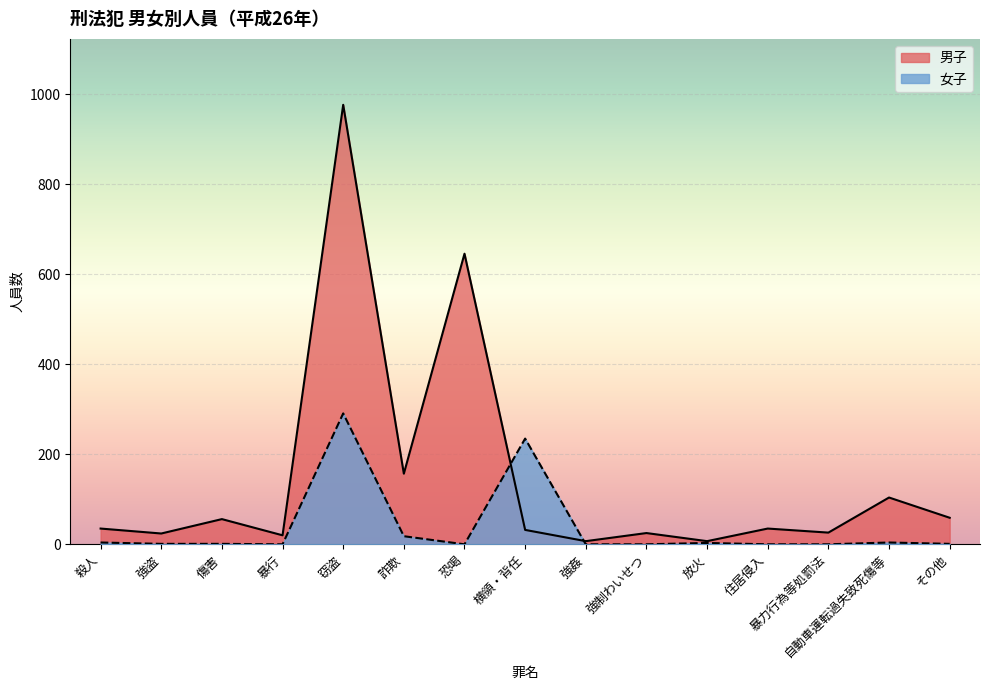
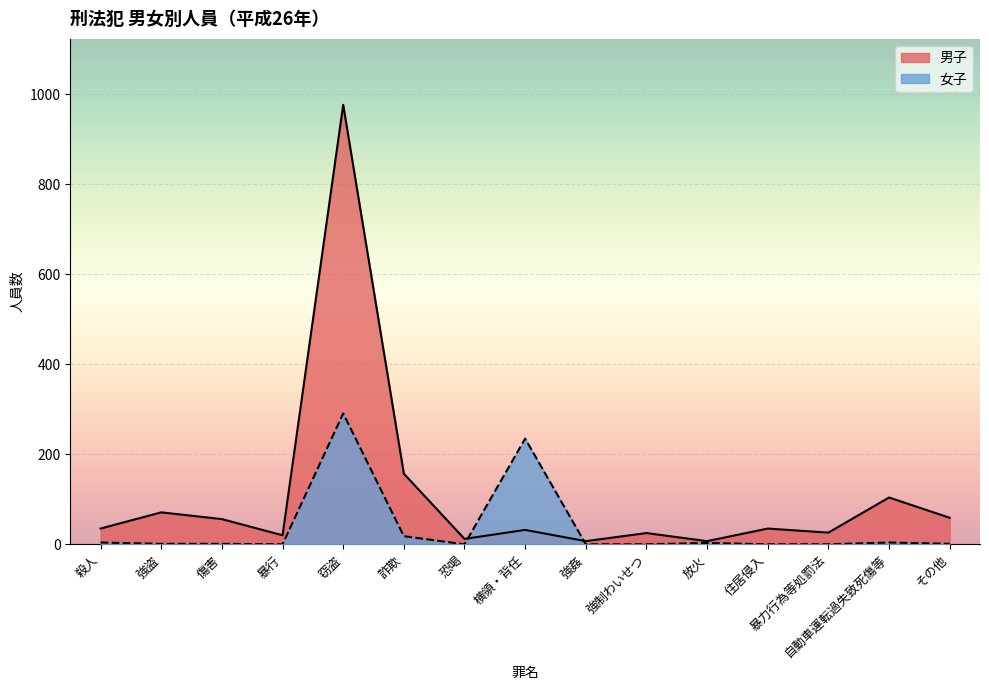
  {
    "男子": {
      "殺人": 40,
-     "強盗": 20,
+     "強盗": 70,
      "傷害": 60,
      "暴行": 20,
      "窃盗": 980,
      "詐欺": 160,
-     "恐喝": 650,
+     "恐喝": 10,
      "横領・背任": 30,
      "強姦": 10,
      "強制わいせつ": 30,
      "住居侵入": 40,
      "暴力行為等処罰法": 30,
      "自動車運転過失致死傷等": 100,
      "その他": 60
    },
    "女子": {
      "殺人": 0,
      "強盗": 0,
      "傷害": 0,
      "暴行": 0,
      "窃盗": 290,
      "詐欺": 20,
      "恐喝": 0,
      "横領・背任": 240,
      "強姦": 0,
      "強制わいせつ": 0,
      "住居侵入": 0,
      "暴力行為等処罰法": 0,
      "自動車運転過失致死傷等": 0,
      "その他": 0
    }
  }
